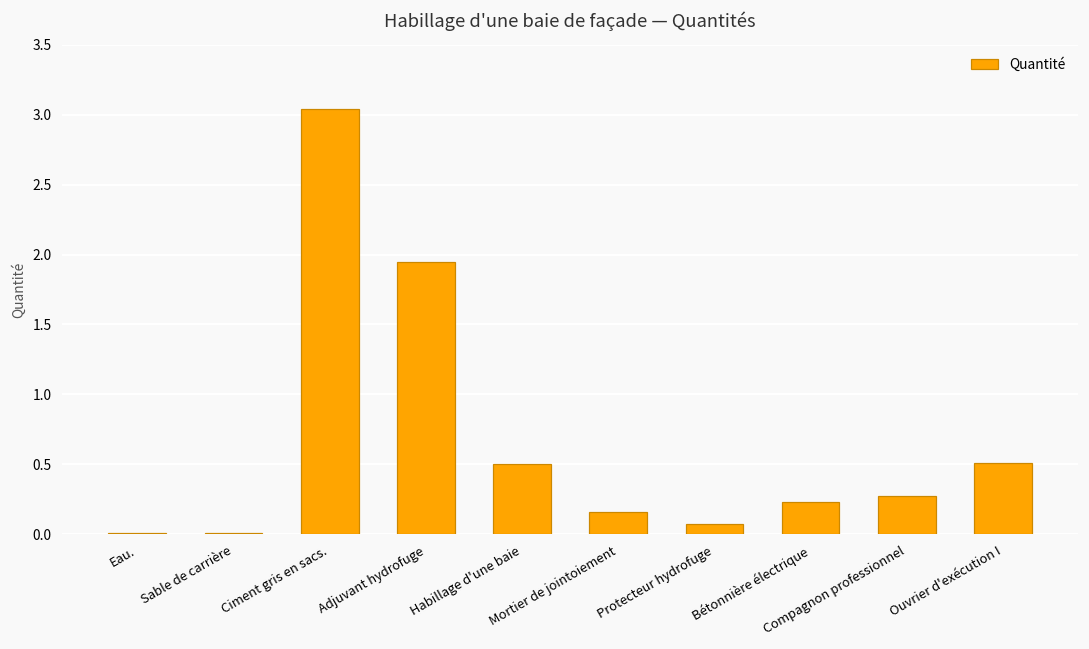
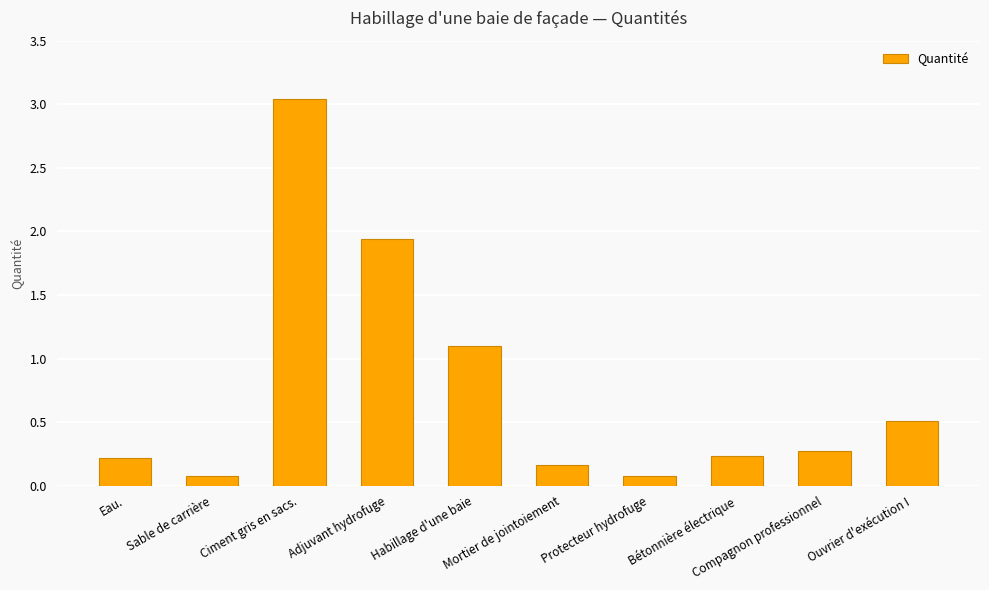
  {
-   "Eau.": 0.01,
-   "Sable de carrière": 0.01,
+   "Eau.": 0.22,
+   "Sable de carrière": 0.08,
    "Ciment gris en sacs.": 3.04,
    "Adjuvant hydrofuge": 1.94,
-   "Habillage d'une baie": 0.5,
+   "Habillage d'une baie": 1.1,
    "Mortier de jointoiement": 0.16,
    "Protecteur hydrofuge": 0.08,
    "Bétonnière électrique": 0.23,
    "Compagnon professionnel": 0.27,
    "Ouvrier d'exécution I": 0.51
  }
